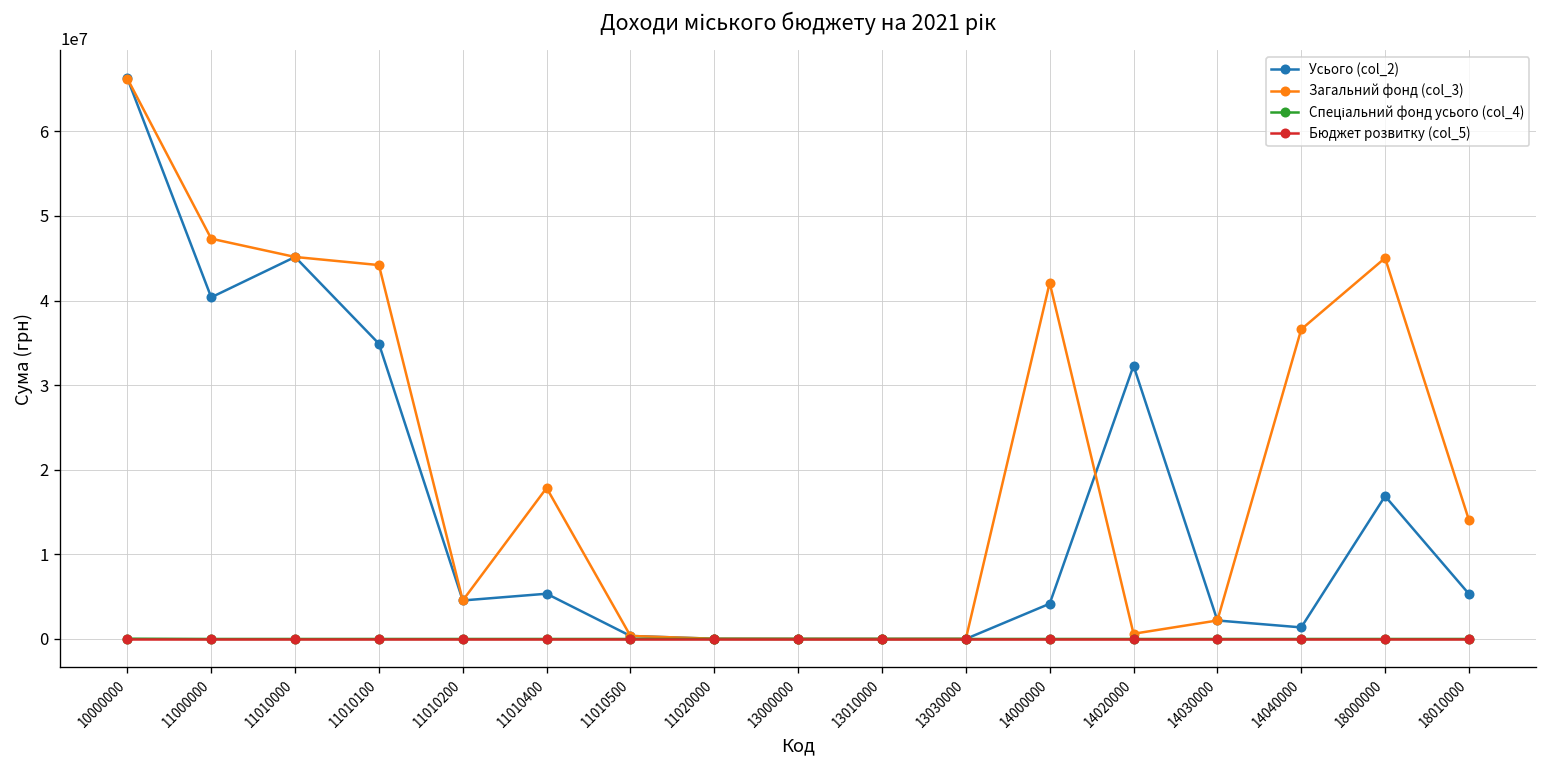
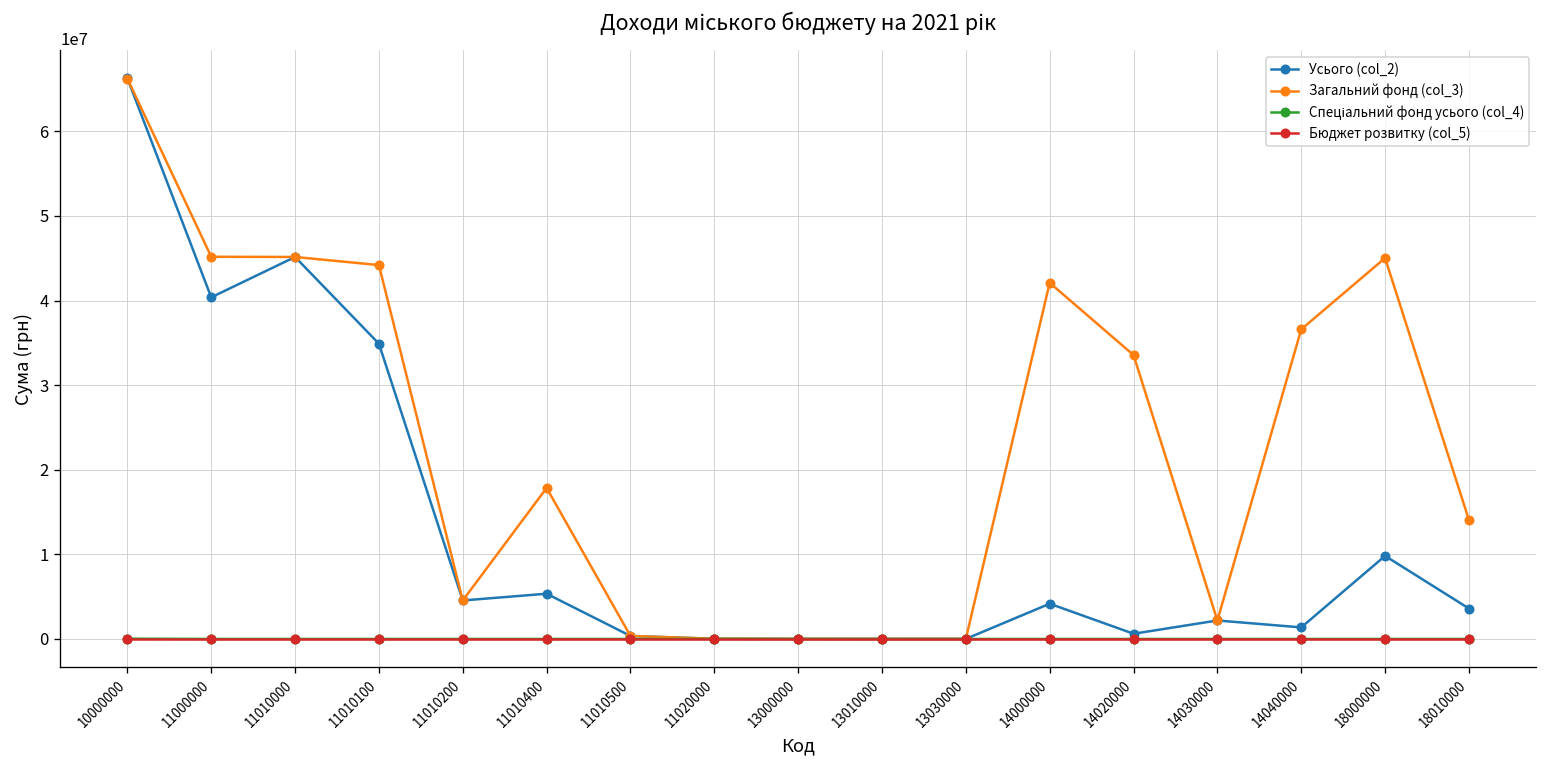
  {
    "Усього (col_2)": {
      "11000000": 40000000,
      "11010100": 35000000,
      "11010400": 5000000,
      "14000000": 4000000,
-     "14020000": 32000000,
+     "14020000": 1000000,
      "14040000": 1000000,
-     "18000000": 17000000,
-     "18010000": 5000000
+     "18000000": 10000000,
+     "18010000": 4000000
    },
    "Загальний фонд (col_3)": {
-     "11000000": 47000000,
+     "11000000": 45000000,
      "11010100": 44000000,
      "11010400": 18000000,
      "14000000": 42000000,
-     "14020000": 1000000,
+     "14020000": 34000000,
      "14040000": 37000000,
      "18000000": 45000000,
      "18010000": 14000000
    },
    "Бюджет розвитку (col_5)": {
      "10000000": 0,
      "11000000": 0,
      "11010000": 0,
      "11010100": 0,
      "11010200": 0,
      "11010400": 0,
      "11010500": 0,
      "14000000": 0,
      "14020000": 0,
      "14030000": 0,
      "14040000": 0,
      "18000000": 0,
      "18010000": 0
    }
  }
